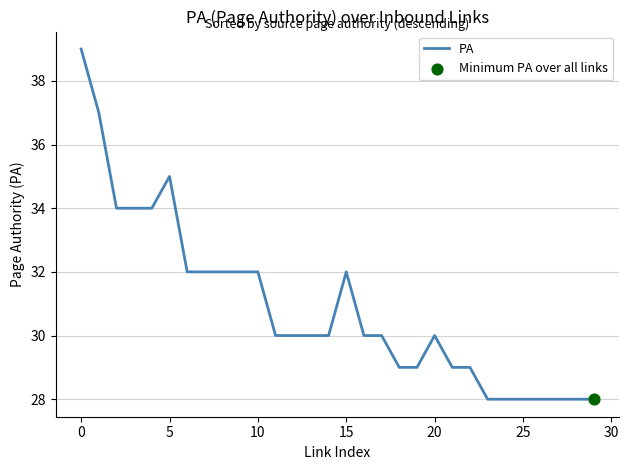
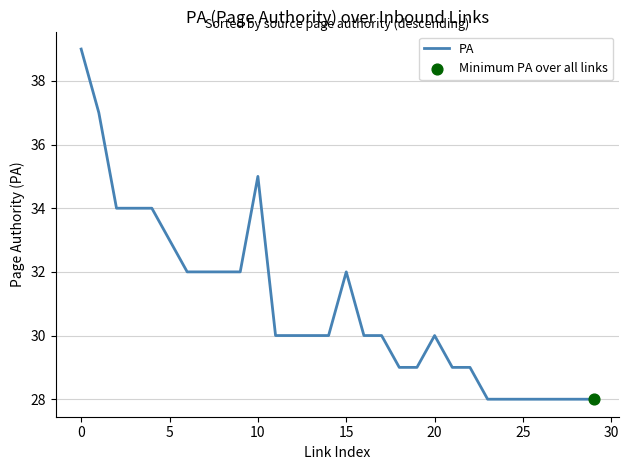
  {
    "PA": {
      "0": 39,
-     "5": 35,
-     "10": 32,
+     "5": 33,
+     "10": 35,
      "15": 32,
      "20": 30,
      "25": 28
    }
  }
